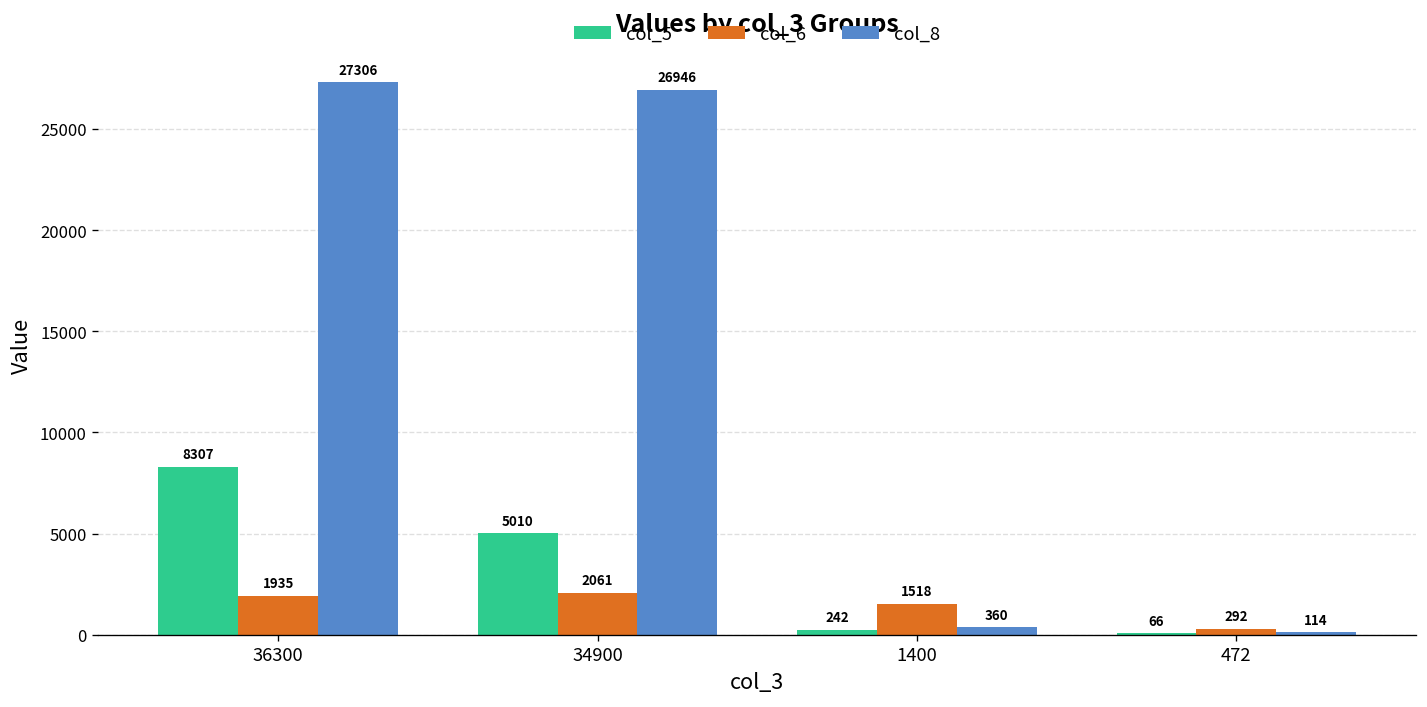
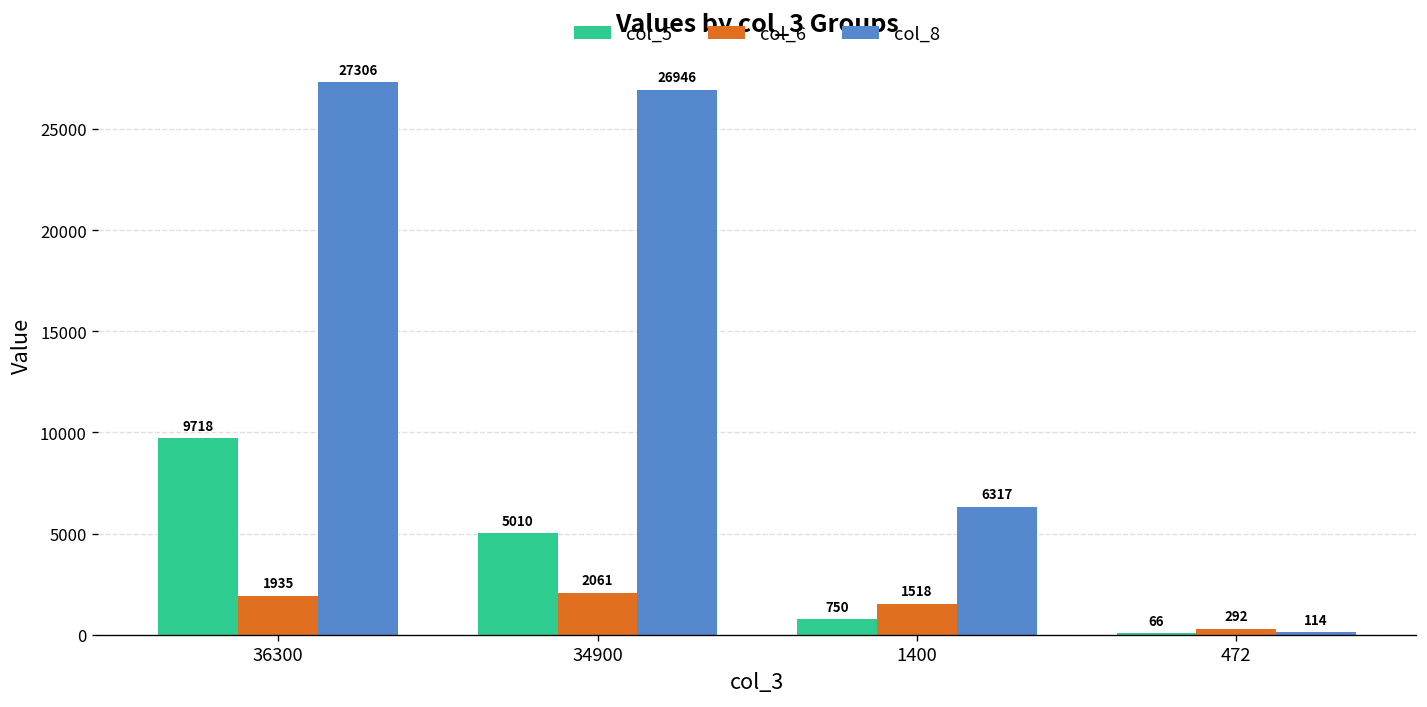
  {
    "col_5": {
-     "36300": 8307,
+     "36300": 9718,
      "34900": 5010,
-     "1400": 242,
+     "1400": 750,
      "472": 66
    },
    "col_6": {
      "36300": 1935,
      "34900": 2061,
      "1400": 1518,
      "472": 292
    },
    "col_8": {
      "36300": 27306,
      "34900": 26946,
-     "1400": 360,
+     "1400": 6317,
      "472": 114
    }
  }
